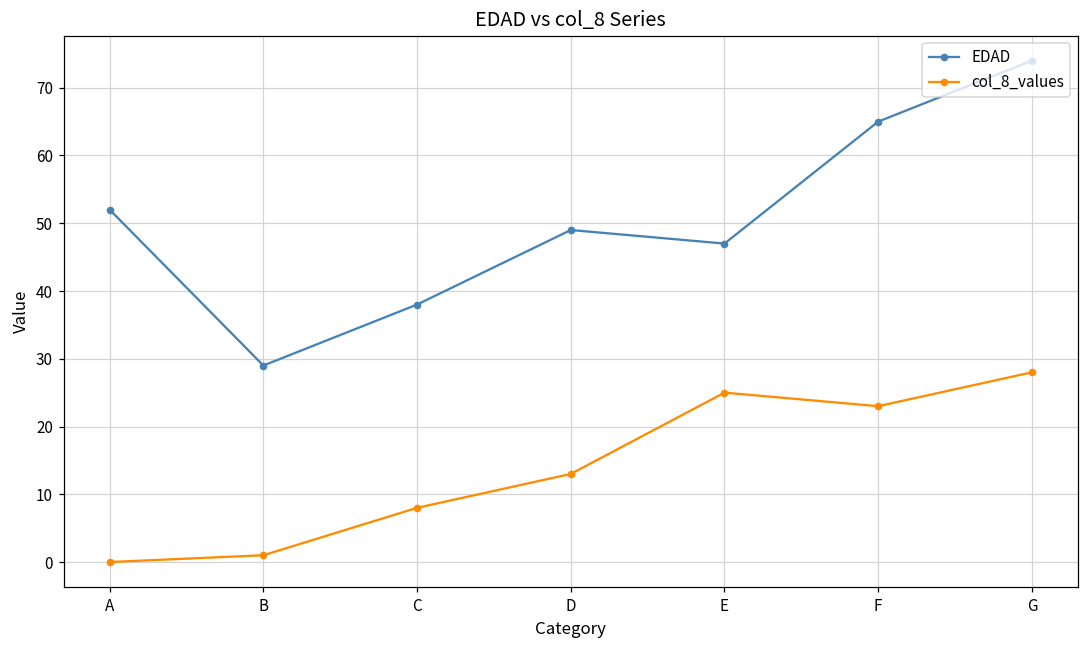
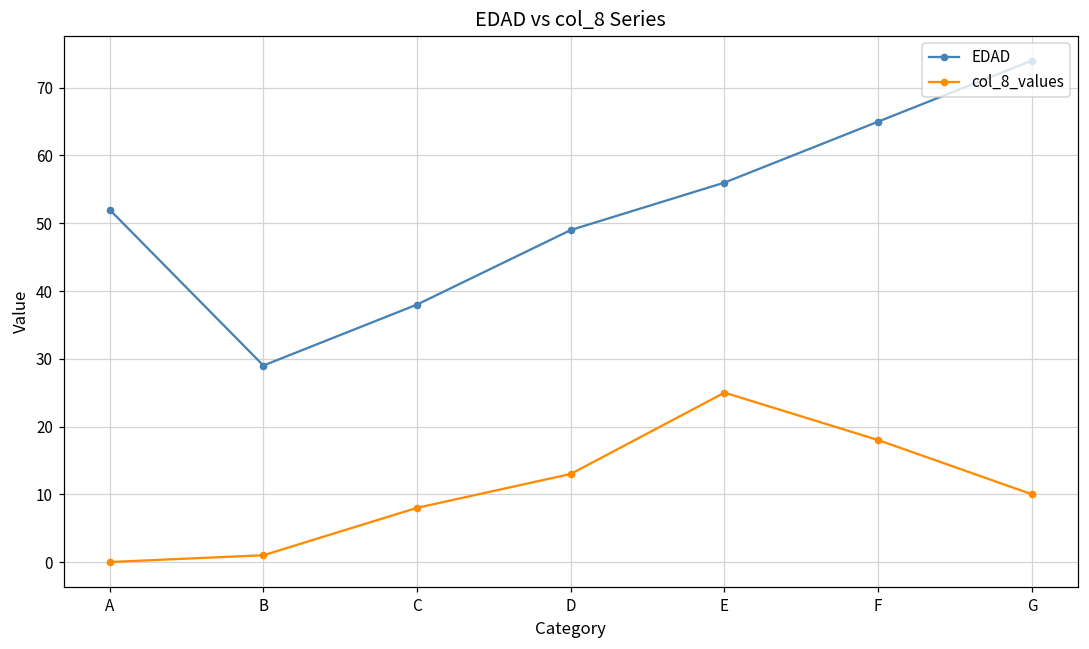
  {
    "EDAD": {
      "A": 52,
      "B": 29,
      "C": 38,
      "D": 49,
-     "E": 47,
+     "E": 56,
      "F": 65
    },
    "col_8_values": {
      "A": 0,
      "B": 1,
      "C": 8,
      "D": 13,
      "E": 25,
-     "F": 23,
-     "G": 28
+     "F": 18,
+     "G": 10
    }
  }
